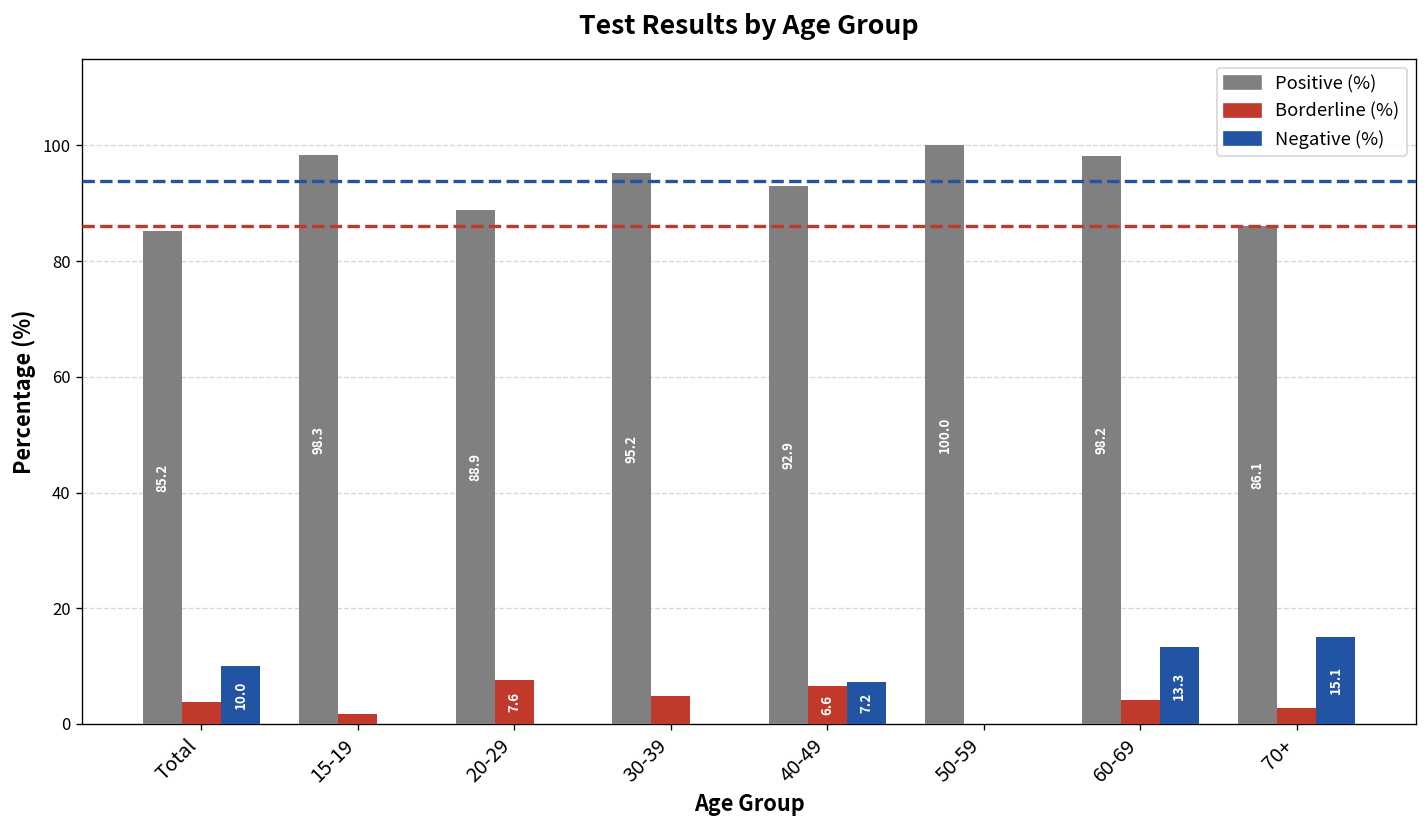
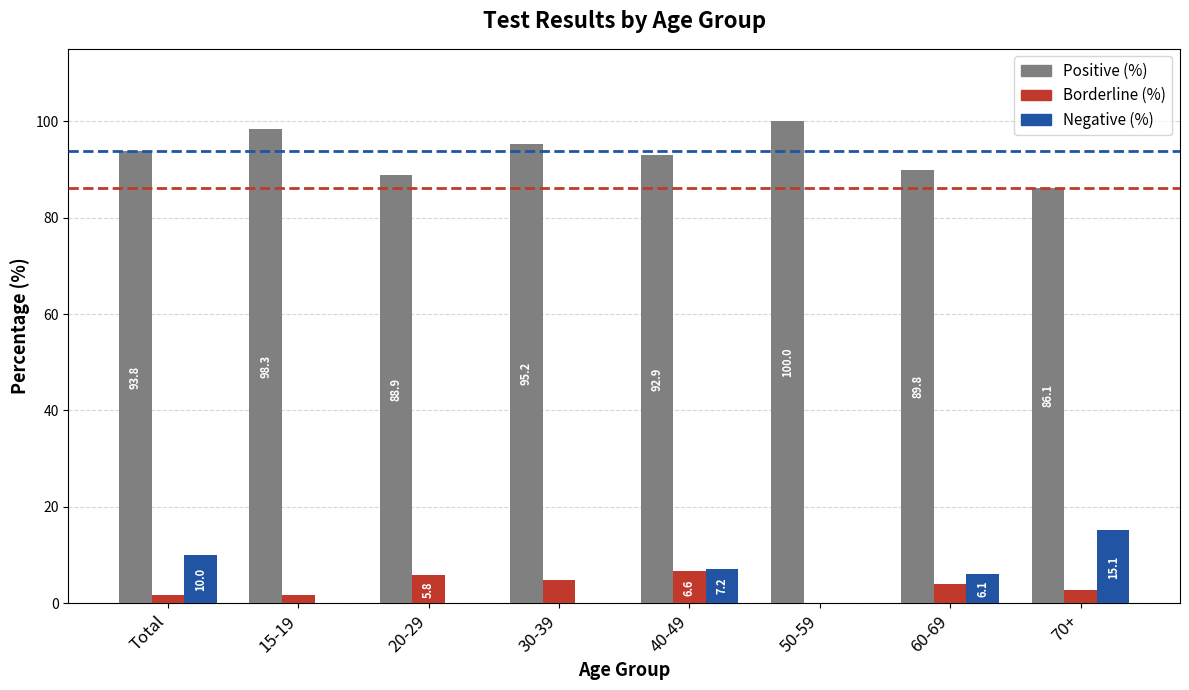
  {
    "Positive (%)": {
-     "Total": 85.2,
+     "Total": 93.8,
      "15-19": 98.3,
      "20-29": 88.9,
      "30-39": 95.2,
      "40-49": 92.9,
      "50-59": 100.0,
-     "60-69": 98.2,
+     "60-69": 89.8,
      "70+": 86.1
    },
    "Borderline (%)": {
-     "Total": 4,
-     "20-29": 7.6,
+     "Total": 2,
+     "20-29": 5.8,
      "40-49": 6.6
    },
    "Negative (%)": {
      "Total": 10.0,
      "40-49": 7.2,
-     "60-69": 13.3,
+     "60-69": 6.1,
      "70+": 15.1
    }
  }
